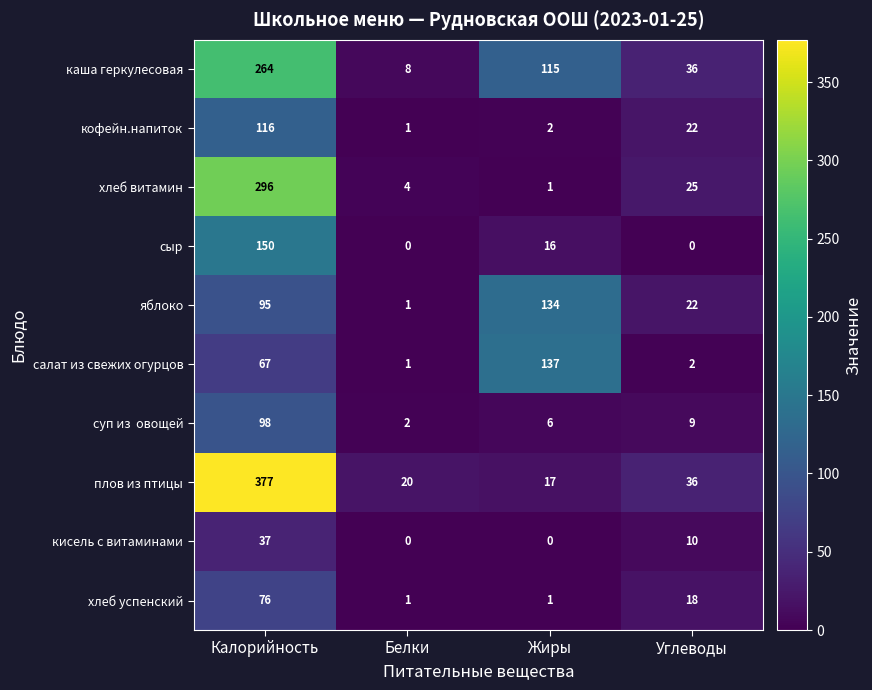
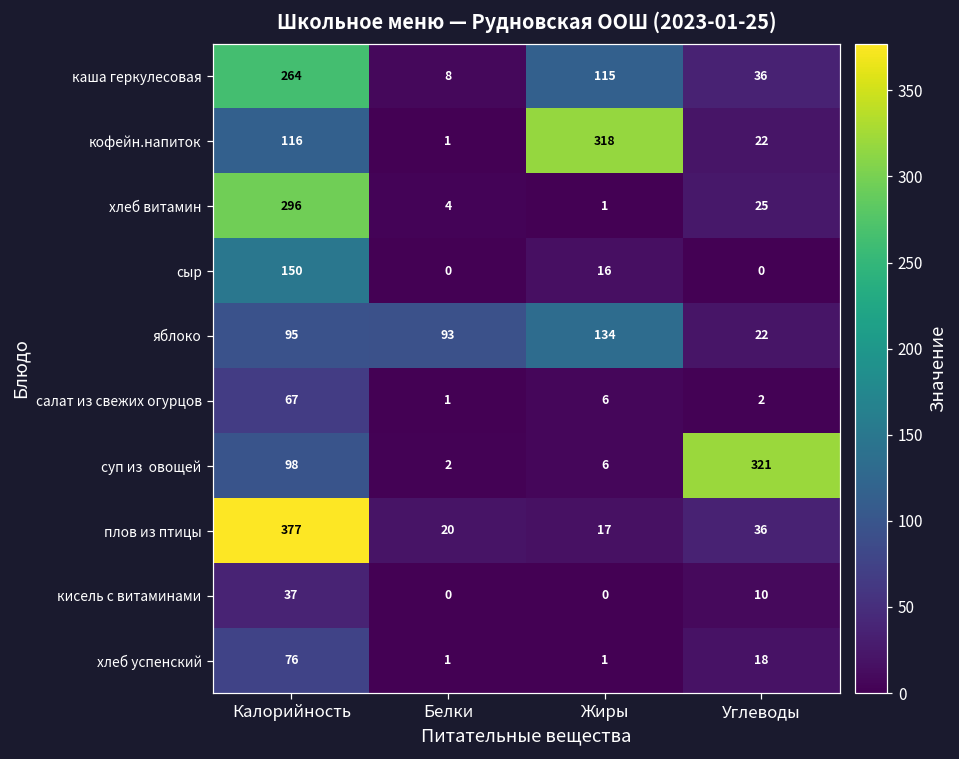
  {
    "каша геркулесовая": {
      "Калорийность": 264,
      "Белки": 8,
      "Жиры": 115,
      "Углеводы": 36
    },
    "кофейн.напиток": {
      "Калорийность": 116,
      "Белки": 1,
-     "Жиры": 2,
+     "Жиры": 318,
      "Углеводы": 22
    },
    "хлеб витамин": {
      "Калорийность": 296,
      "Белки": 4,
      "Жиры": 1,
      "Углеводы": 25
    },
    "сыр": {
      "Калорийность": 150,
      "Белки": 0,
      "Жиры": 16,
      "Углеводы": 0
    },
    "яблоко": {
      "Калорийность": 95,
-     "Белки": 1,
+     "Белки": 93,
      "Жиры": 134,
      "Углеводы": 22
    },
    "салат из свежих огурцов": {
      "Калорийность": 67,
      "Белки": 1,
-     "Жиры": 137,
+     "Жиры": 6,
      "Углеводы": 2
    },
    "суп из овощей": {
      "Калорийность": 98,
      "Белки": 2,
      "Жиры": 6,
-     "Углеводы": 9
+     "Углеводы": 321
    },
    "плов из птицы": {
      "Калорийность": 377,
      "Белки": 20,
      "Жиры": 17,
      "Углеводы": 36
    },
    "кисель с витаминами": {
      "Калорийность": 37,
      "Белки": 0,
      "Жиры": 0,
      "Углеводы": 10
    },
    "хлеб успенский": {
      "Калорийность": 76,
      "Белки": 1,
      "Жиры": 1,
      "Углеводы": 18
    }
  }
